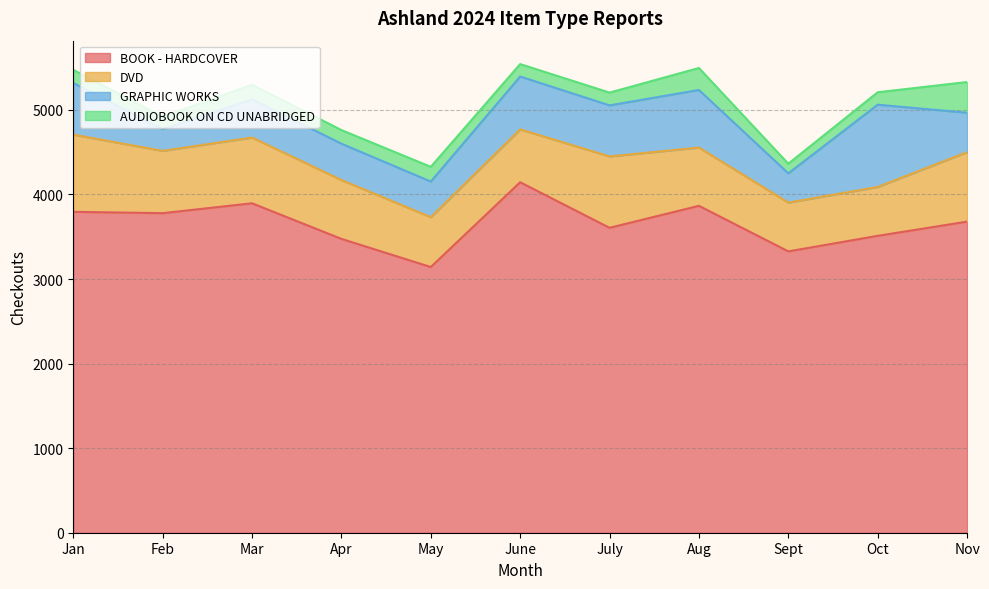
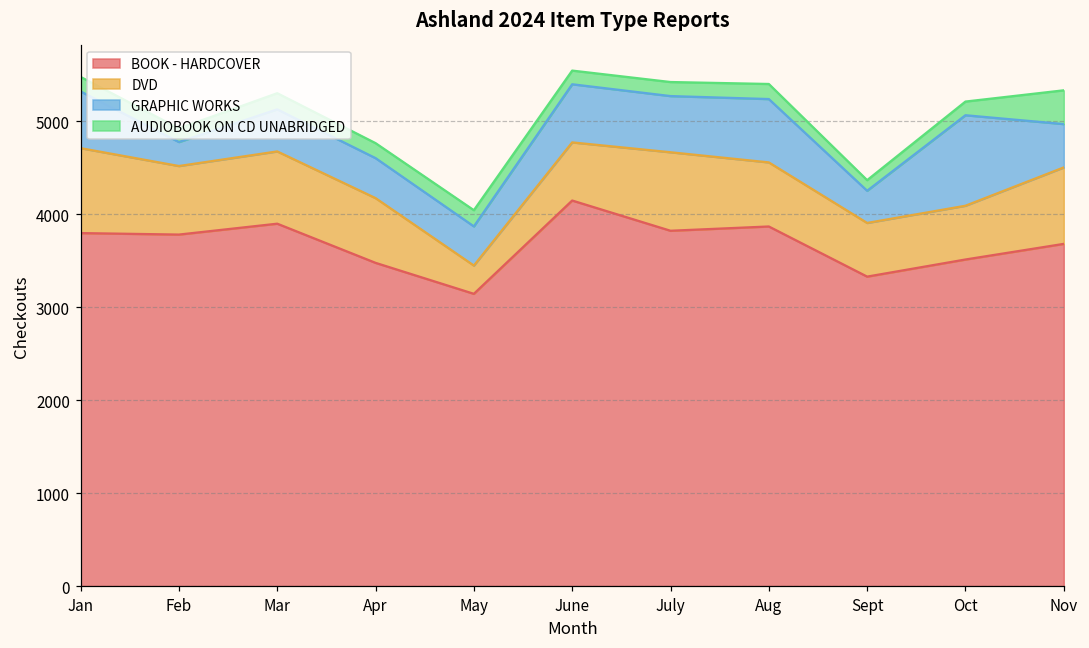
  {
    "BOOK - HARDCOVER": {
      "Jan": 3800,
      "Feb": 3800,
      "Mar": 3900,
      "Apr": 3500,
      "May": 3100,
      "June": 4100,
-     "July": 3600,
+     "July": 3800,
      "Aug": 3900,
      "Sept": 3300,
      "Oct": 3500,
      "Nov": 3700
    },
    "DVD": {
      "Jan": 900,
      "Feb": 700,
      "Mar": 800,
      "Apr": 700,
-     "May": 600,
+     "May": 300,
      "June": 600,
      "July": 800,
      "Aug": 700,
      "Sept": 600,
      "Oct": 600,
      "Nov": 800
    },
    "GRAPHIC WORKS": {
      "Jan": 600,
      "Feb": 300,
      "Apr": 400,
      "May": 400,
      "June": 600,
      "July": 600,
      "Aug": 700,
      "Sept": 300,
      "Oct": 1000,
      "Nov": 500
    },
    "AUDIOBOOK ON CD UNABRIDGED": {
      "Jan": 200,
      "Apr": 200,
      "May": 200,
      "June": 100,
      "July": 200,
-     "Aug": 300,
+     "Aug": 200,
      "Sept": 100,
      "Oct": 100,
      "Nov": 400
    }
  }
